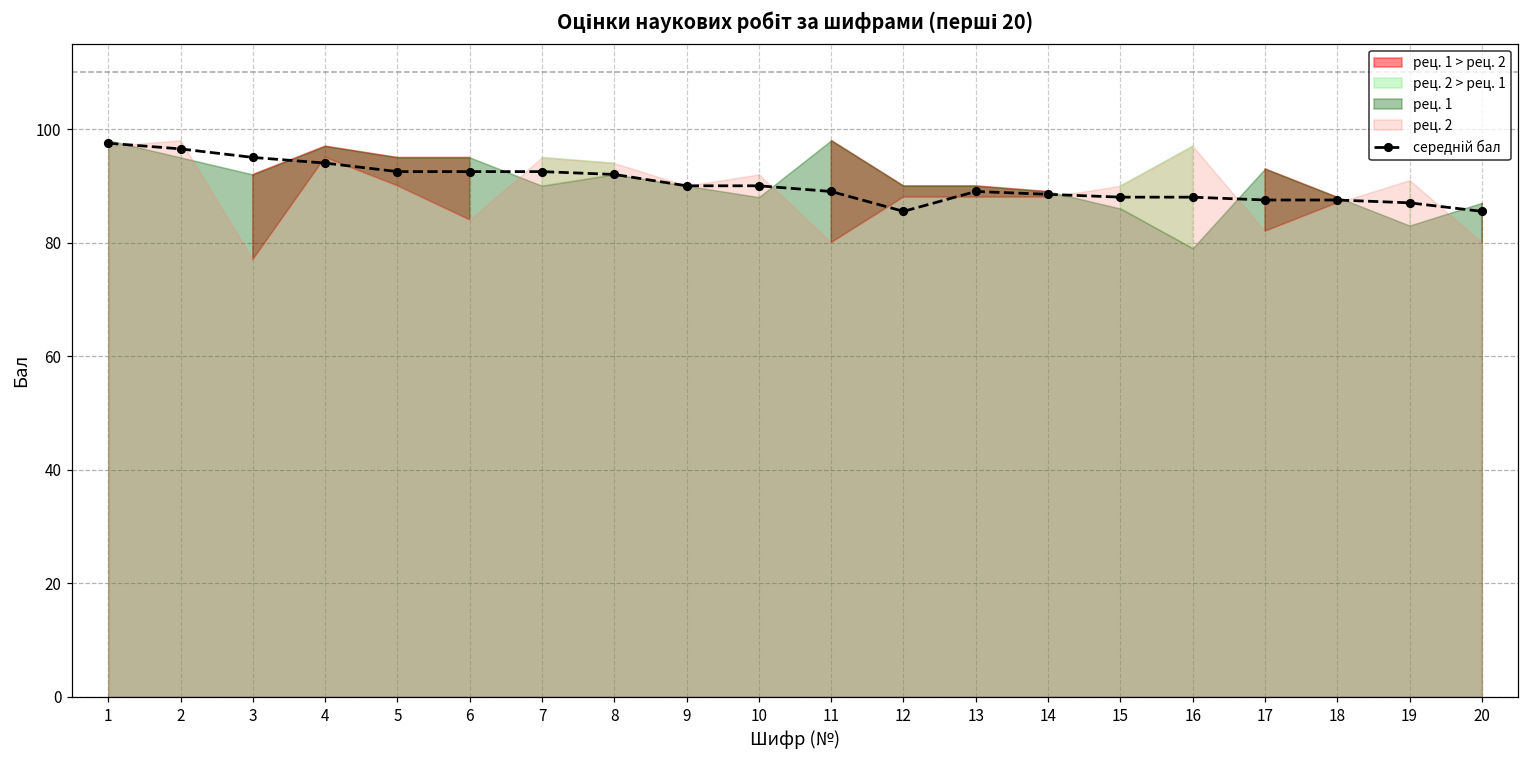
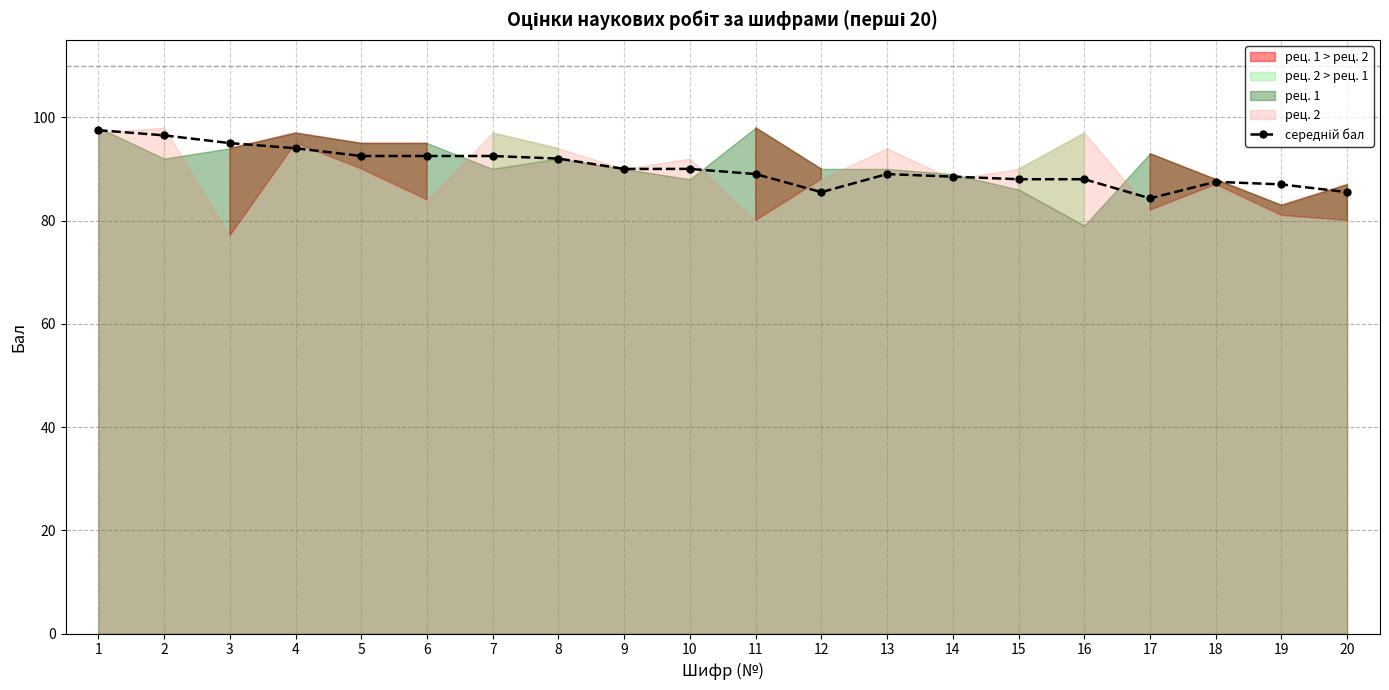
  {
    "середній бал": {
      "1": 98,
      "2": 97,
      "3": 95,
      "4": 94,
      "5": 93,
      "6": 93,
      "7": 93,
      "10": 90,
      "11": 89,
      "12": 86,
      "13": 89,
      "15": 88,
      "16": 88,
-     "17": 88,
+     "17": 84,
      "18": 88,
      "19": 87,
      "20": 86
    },
    "рец. 1": {
      "1": 98,
-     "2": 95,
-     "3": 92,
+     "2": 92,
+     "3": 94,
      "4": 97,
      "5": 95,
      "6": 95,
      "7": 90,
      "10": 88,
      "11": 98,
      "12": 90,
      "13": 90,
      "14": 89,
      "15": 86,
      "16": 79,
      "17": 93,
      "18": 88,
      "19": 83,
      "20": 87
    },
    "рец. 2": {
      "1": 97,
      "2": 98,
      "3": 77,
      "4": 95,
      "5": 90,
      "6": 84,
-     "7": 95,
+     "7": 97,
      "8": 94,
      "10": 92,
      "11": 80,
      "12": 88,
-     "13": 88,
+     "13": 94,
      "15": 90,
      "16": 97,
      "17": 82,
      "18": 87,
-     "19": 91,
+     "19": 81,
      "20": 80
    }
  }
